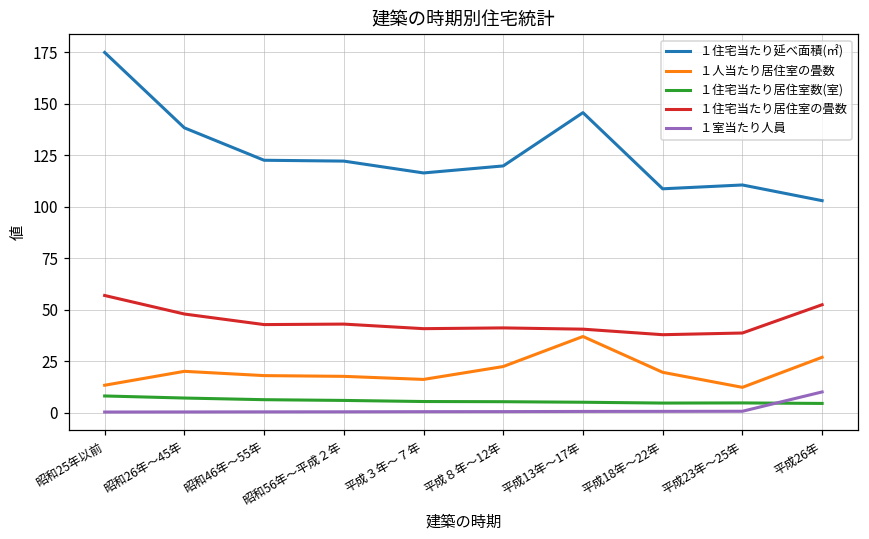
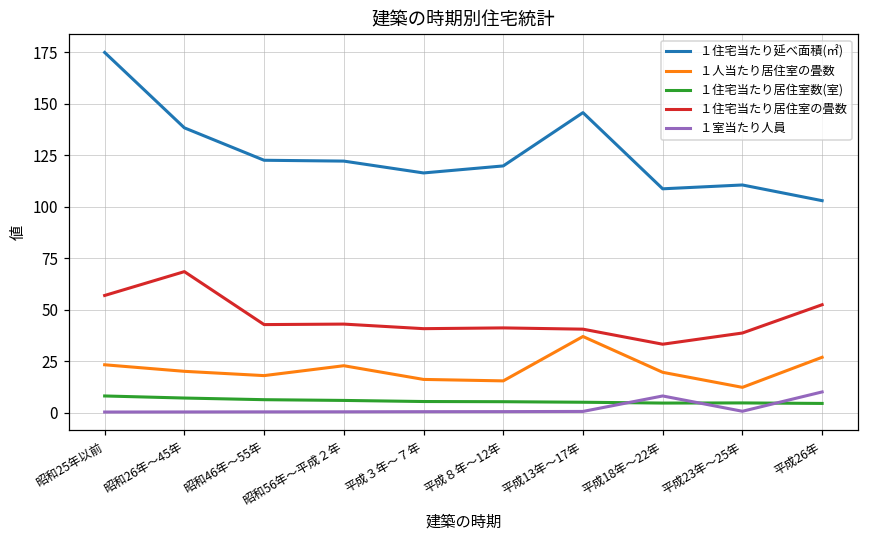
  {
    "１住宅当たり延べ面積(㎡)": {
      "昭和25年以前": 175,
      "昭和26年～45年": 138,
      "昭和46年～55年": 123,
      "昭和56年～平成２年": 122,
      "平成３年～７年": 116,
      "平成８年～12年": 120,
      "平成13年～17年": 146,
      "平成18年～22年": 109,
      "平成23年～25年": 111,
      "平成26年": 103
    },
    "１人当たり居住室の畳数": {
-     "昭和25年以前": 13,
+     "昭和25年以前": 23,
      "昭和26年～45年": 20,
      "昭和46年～55年": 18,
-     "昭和56年～平成２年": 18,
+     "昭和56年～平成２年": 23,
      "平成３年～７年": 16,
-     "平成８年～12年": 22,
+     "平成８年～12年": 15,
      "平成13年～17年": 37,
      "平成18年～22年": 20,
      "平成23年～25年": 12,
      "平成26年": 27
    },
    "１住宅当たり居住室数(室)": {
      "昭和25年以前": 8,
      "昭和26年～45年": 7,
      "昭和46年～55年": 6,
      "昭和56年～平成２年": 6,
      "平成３年～７年": 5,
      "平成８年～12年": 5,
      "平成13年～17年": 5,
      "平成18年～22年": 5,
      "平成23年～25年": 5,
      "平成26年": 4
    },
    "１住宅当たり居住室の畳数": {
      "昭和25年以前": 57,
-     "昭和26年～45年": 48,
+     "昭和26年～45年": 68,
      "昭和46年～55年": 43,
      "昭和56年～平成２年": 43,
      "平成３年～７年": 41,
      "平成８年～12年": 41,
      "平成13年～17年": 41,
-     "平成18年～22年": 38,
+     "平成18年～22年": 33,
      "平成23年～25年": 39,
      "平成26年": 52
    },
    "１室当たり人員": {
      "昭和25年以前": 0,
      "昭和26年～45年": 0,
      "昭和46年～55年": 0,
      "昭和56年～平成２年": 0,
      "平成３年～７年": 0,
      "平成８年～12年": 1,
      "平成13年～17年": 1,
-     "平成18年～22年": 1,
+     "平成18年～22年": 8,
      "平成23年～25年": 1,
      "平成26年": 10
    }
  }
